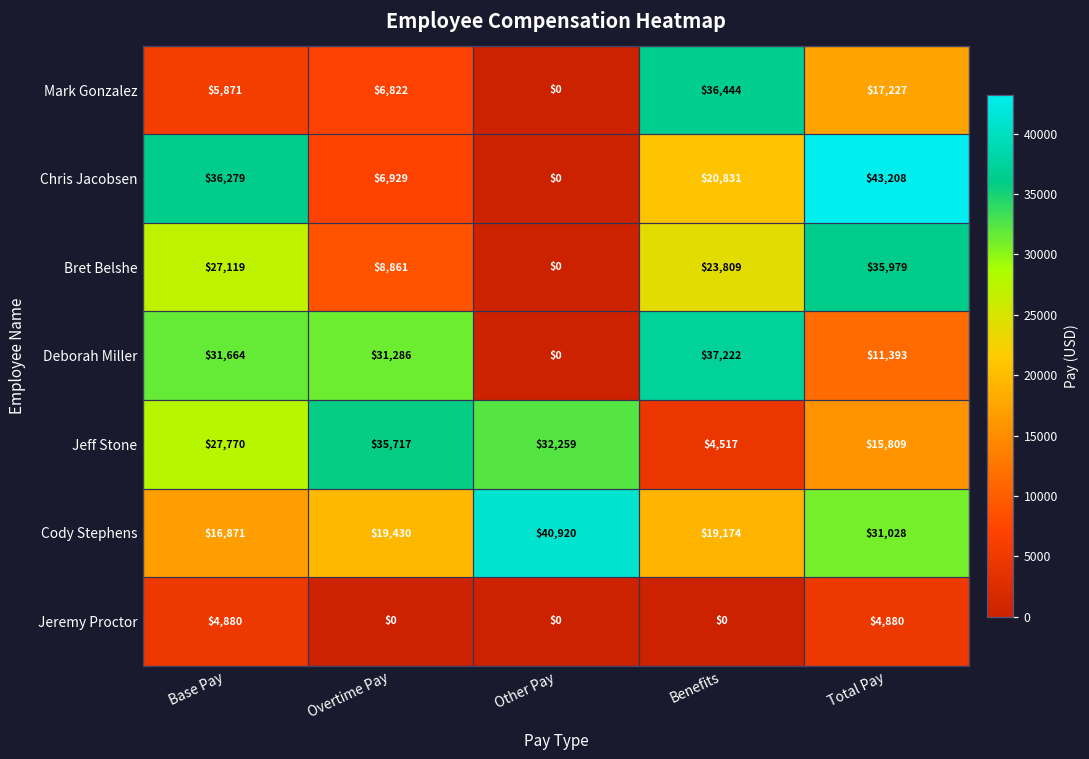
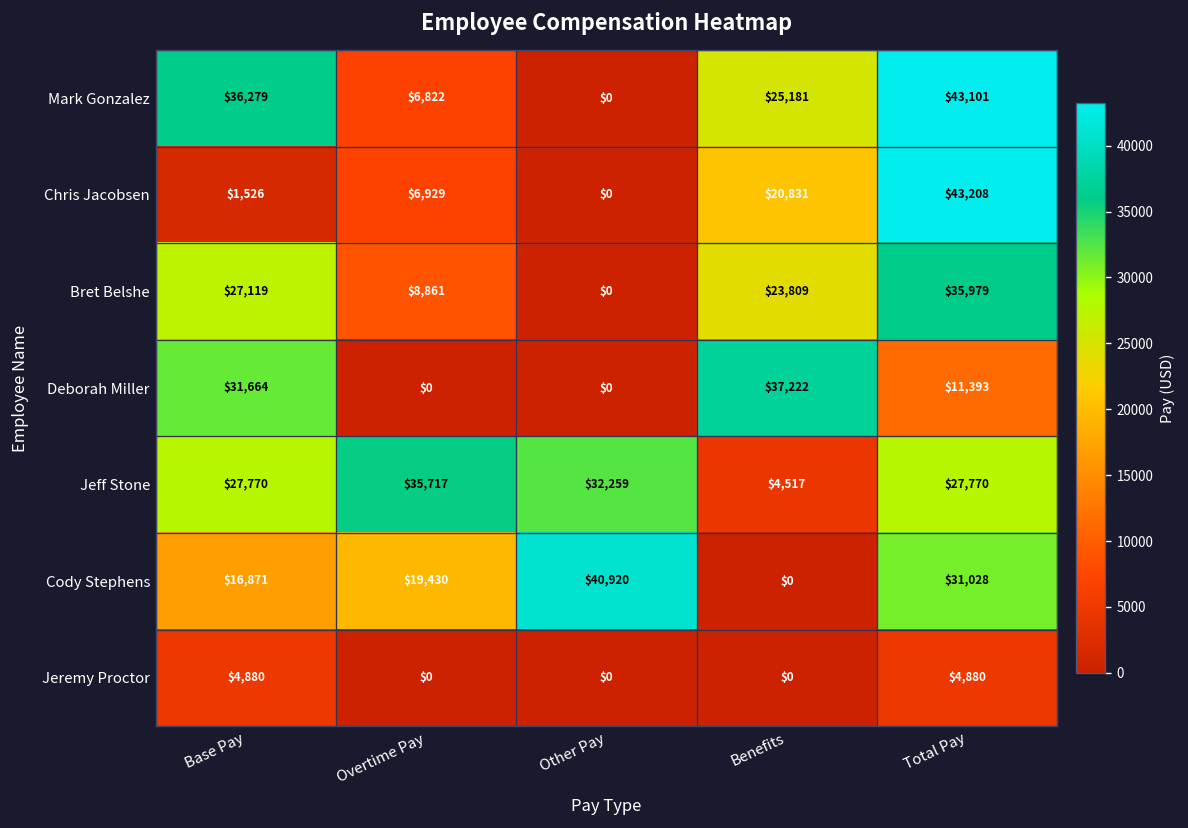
  {
    "Mark Gonzalez": {
-     "Base Pay": "$5,871",
+     "Base Pay": "$36,279",
      "Overtime Pay": "$6,822",
      "Other Pay": "$0",
-     "Benefits": "$36,444",
-     "Total Pay": "$17,227"
+     "Benefits": "$25,181",
+     "Total Pay": "$43,101"
    },
    "Chris Jacobsen": {
-     "Base Pay": "$36,279",
+     "Base Pay": "$1,526",
      "Overtime Pay": "$6,929",
      "Other Pay": "$0",
      "Benefits": "$20,831",
      "Total Pay": "$43,208"
    },
    "Bret Belshe": {
      "Base Pay": "$27,119",
      "Overtime Pay": "$8,861",
      "Other Pay": "$0",
      "Benefits": "$23,809",
      "Total Pay": "$35,979"
    },
    "Deborah Miller": {
      "Base Pay": "$31,664",
-     "Overtime Pay": "$31,286",
+     "Overtime Pay": "$0",
      "Other Pay": "$0",
      "Benefits": "$37,222",
      "Total Pay": "$11,393"
    },
    "Jeff Stone": {
      "Base Pay": "$27,770",
      "Overtime Pay": "$35,717",
      "Other Pay": "$32,259",
      "Benefits": "$4,517",
-     "Total Pay": "$15,809"
+     "Total Pay": "$27,770"
    },
    "Cody Stephens": {
      "Base Pay": "$16,871",
      "Overtime Pay": "$19,430",
      "Other Pay": "$40,920",
-     "Benefits": "$19,174",
+     "Benefits": "$0",
      "Total Pay": "$31,028"
    },
    "Jeremy Proctor": {
      "Base Pay": "$4,880",
      "Overtime Pay": "$0",
      "Other Pay": "$0",
      "Benefits": "$0",
      "Total Pay": "$4,880"
    }
  }
